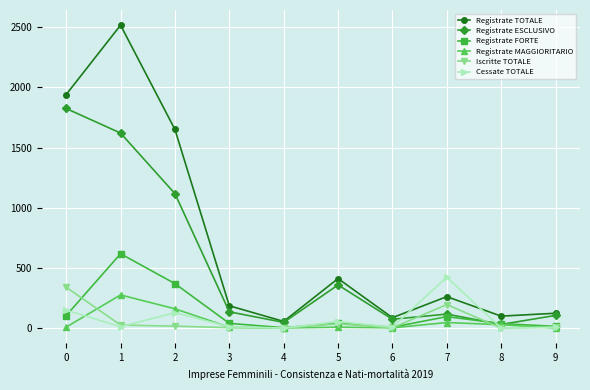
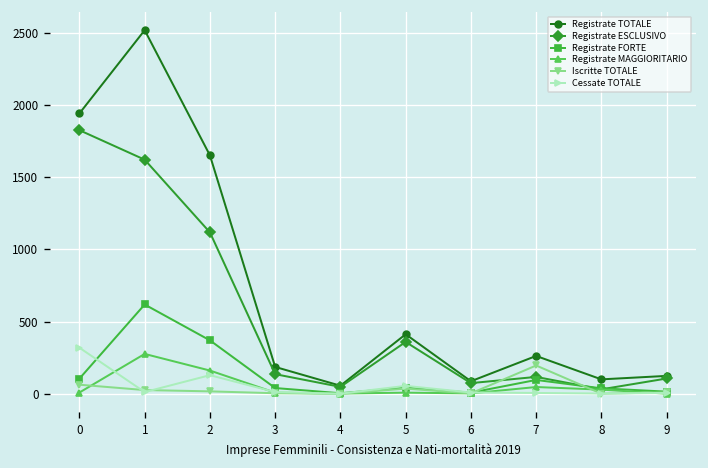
  {
    "Iscritte TOTALE": {
-     "0": 340,
+     "0": 60,
      "2": 20,
      "7": 200
    },
    "Cessate TOTALE": {
-     "0": 150,
+     "0": 320,
      "2": 130,
-     "7": 420
+     "7": 10
    }
  }
